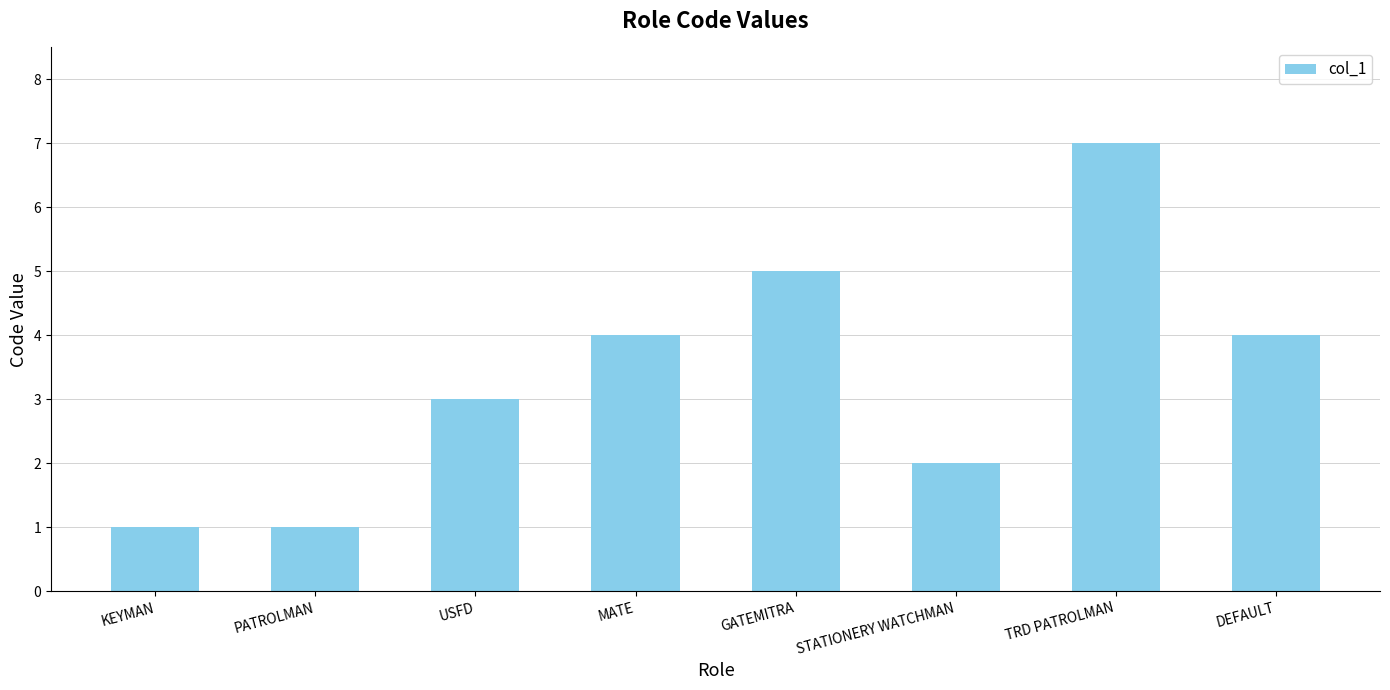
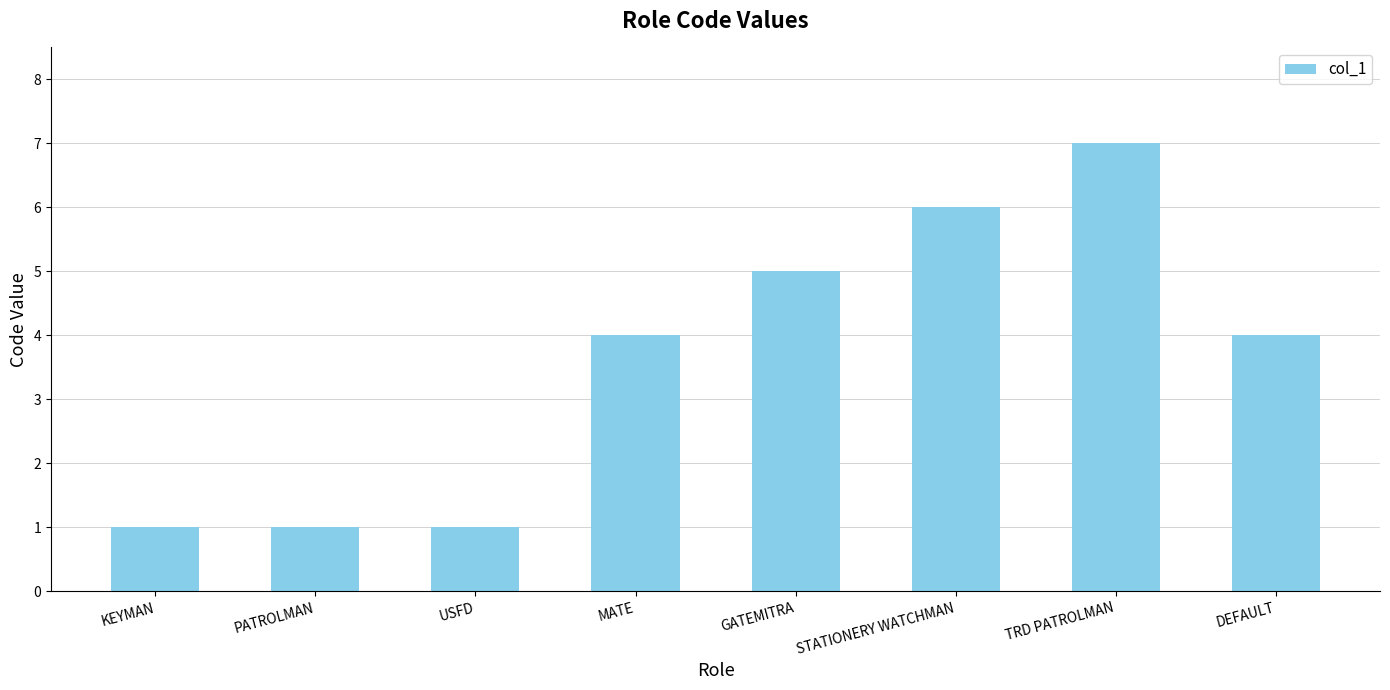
  {
    "KEYMAN": 1,
    "PATROLMAN": 1,
-   "USFD": 3,
+   "USFD": 1,
    "MATE": 4,
    "GATEMITRA": 5,
-   "STATIONERY WATCHMAN": 2,
+   "STATIONERY WATCHMAN": 6,
    "TRD PATROLMAN": 7,
    "DEFAULT": 4
  }
